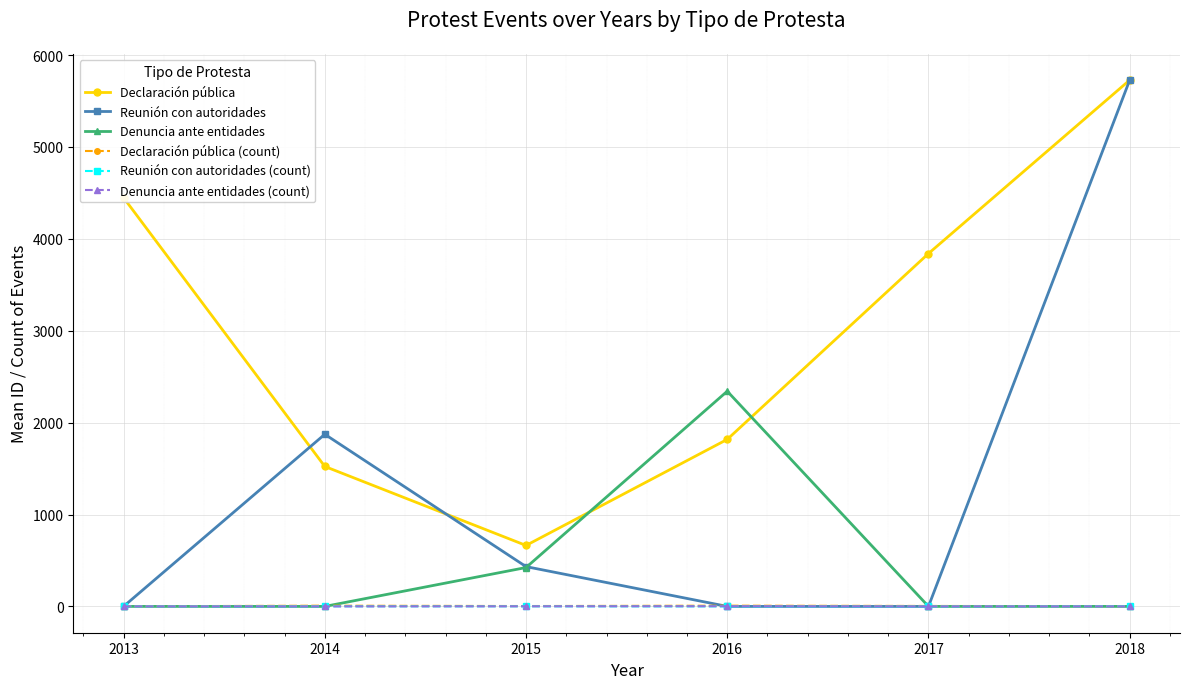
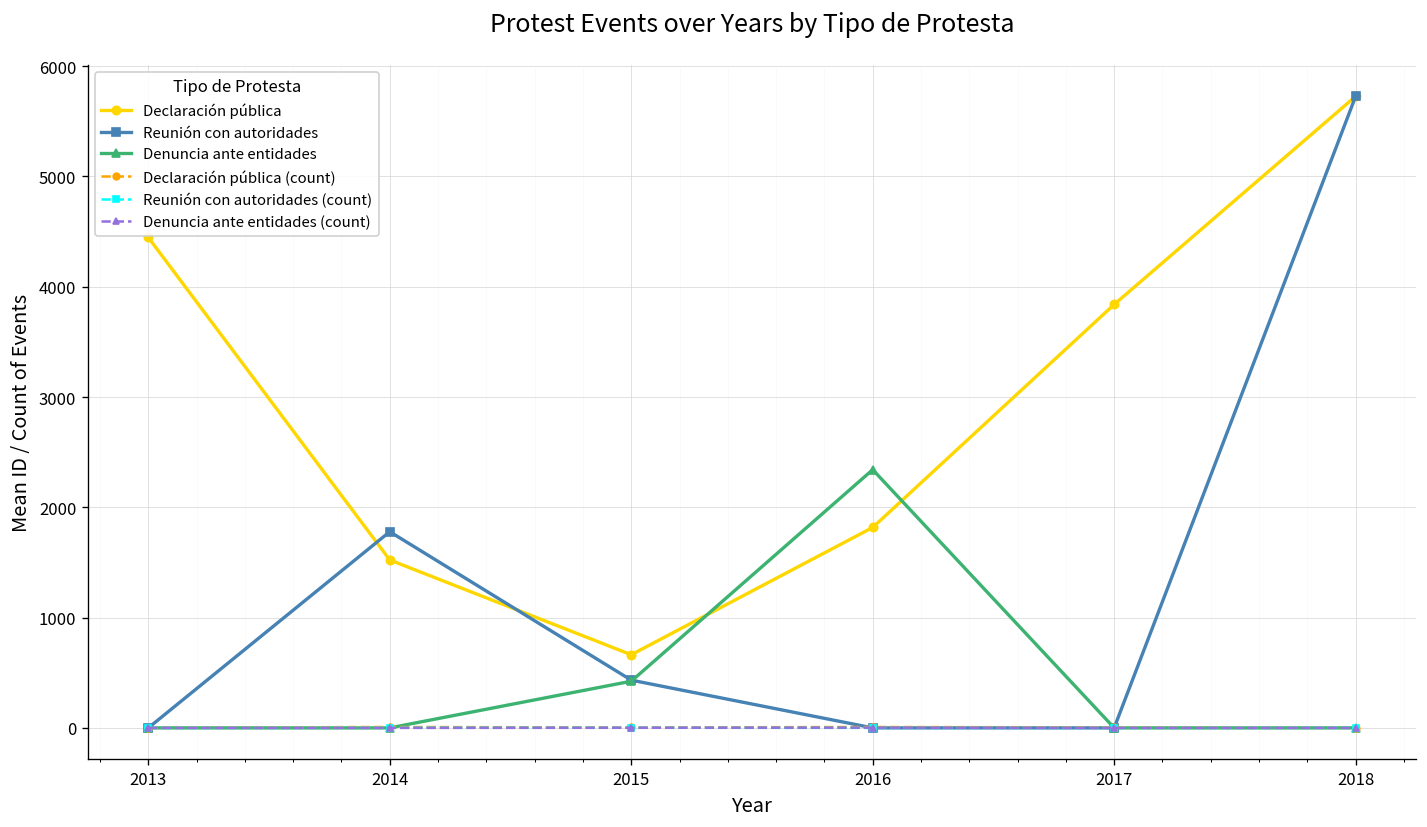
  {
    "Declaración pública": {
      "2014": 1500,
      "2015": 700,
      "2016": 1800,
      "2017": 3800
    },
    "Reunión con autoridades": {
-     "2014": 1900
+     "2014": 1800
    },
    "Denuncia ante entidades": {
      "2016": 2300
    },
    "Denuncia ante entidades (count)": {
      "2015": 0
    }
  }
